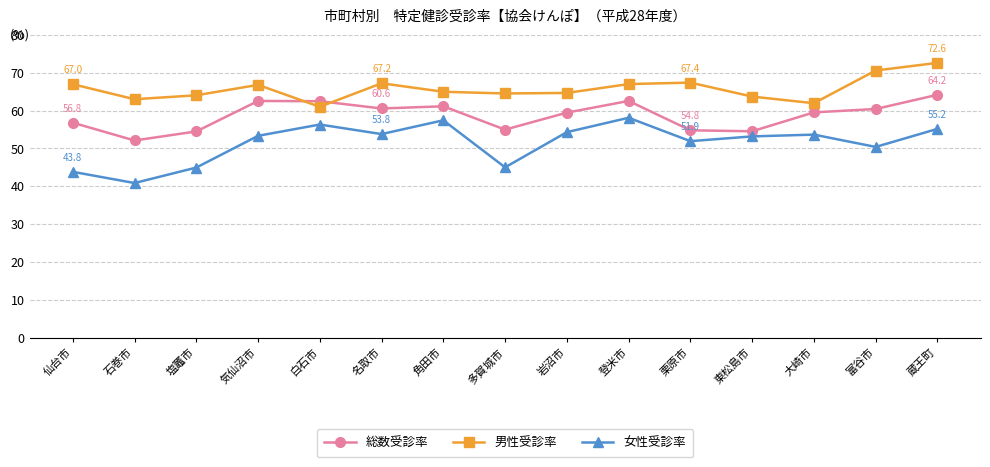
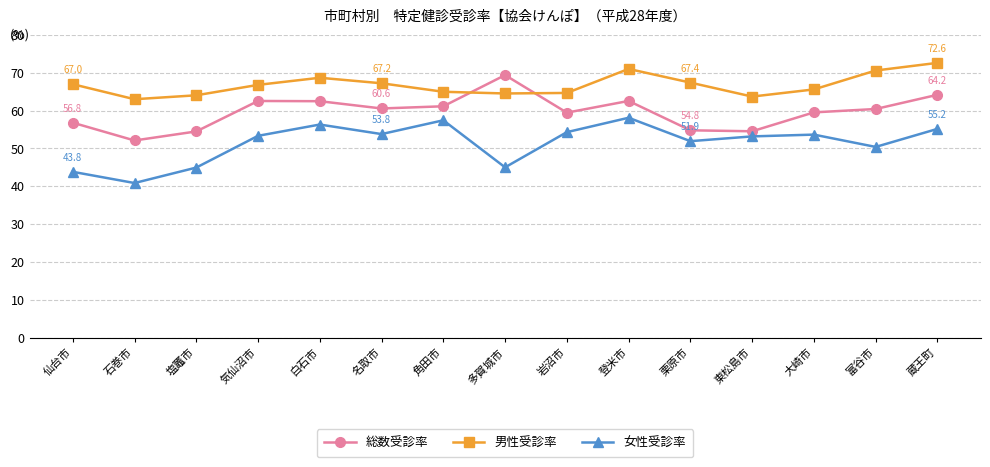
  {
    "総数受診率": {
      "石巻市": 52,
      "塩竈市": 55,
      "気仙沼市": 63,
      "白石市": 62,
      "角田市": 61,
-     "多賀城市": 55,
+     "多賀城市": 69,
      "岩沼市": 59,
      "登米市": 63,
      "東松島市": 55,
      "大崎市": 60,
      "富谷市": 60
    },
    "男性受診率": {
      "石巻市": 63,
      "塩竈市": 64,
      "気仙沼市": 67,
-     "白石市": 61,
+     "白石市": 69,
      "角田市": 65,
      "多賀城市": 65,
      "岩沼市": 65,
-     "登米市": 67,
+     "登米市": 71,
      "東松島市": 64,
-     "大崎市": 62,
+     "大崎市": 66,
      "富谷市": 71
    },
    "女性受診率": {
      "石巻市": 41,
      "塩竈市": 45,
      "気仙沼市": 53,
      "白石市": 56,
      "名取市": 54,
      "角田市": 57,
      "多賀城市": 45,
      "岩沼市": 54,
      "登米市": 58,
      "栗原市": 52,
      "東松島市": 53,
      "大崎市": 54,
      "富谷市": 50
    }
  }
